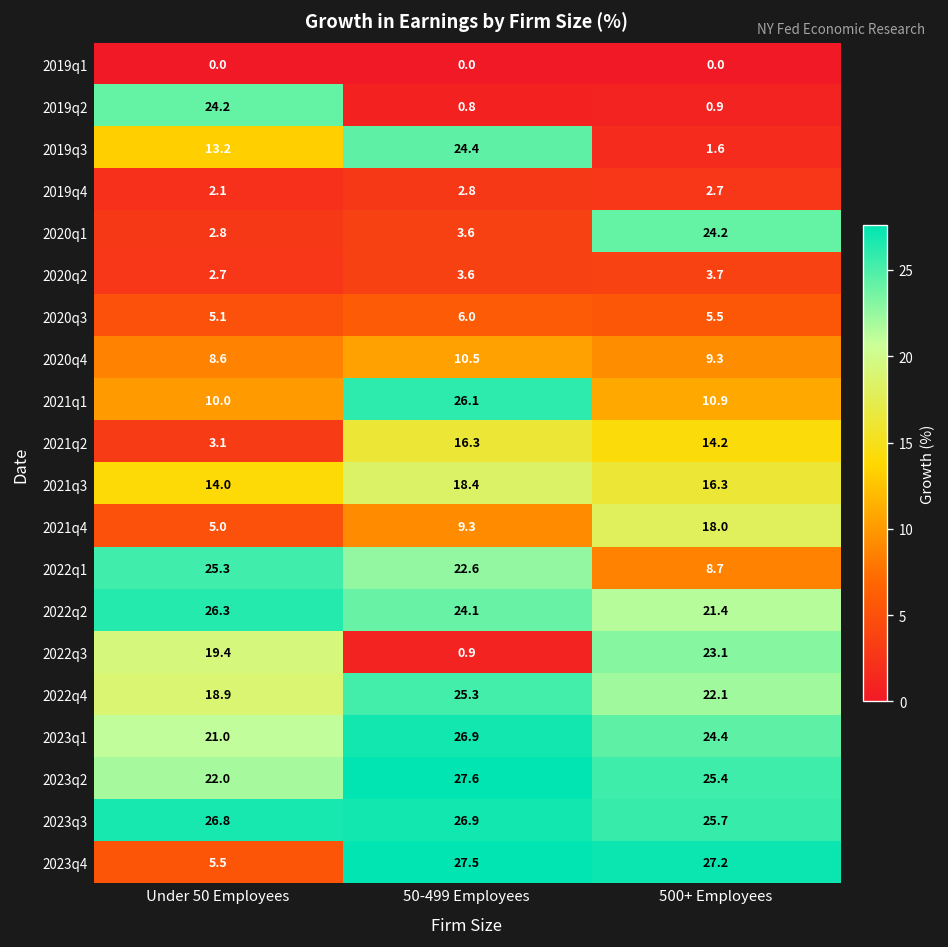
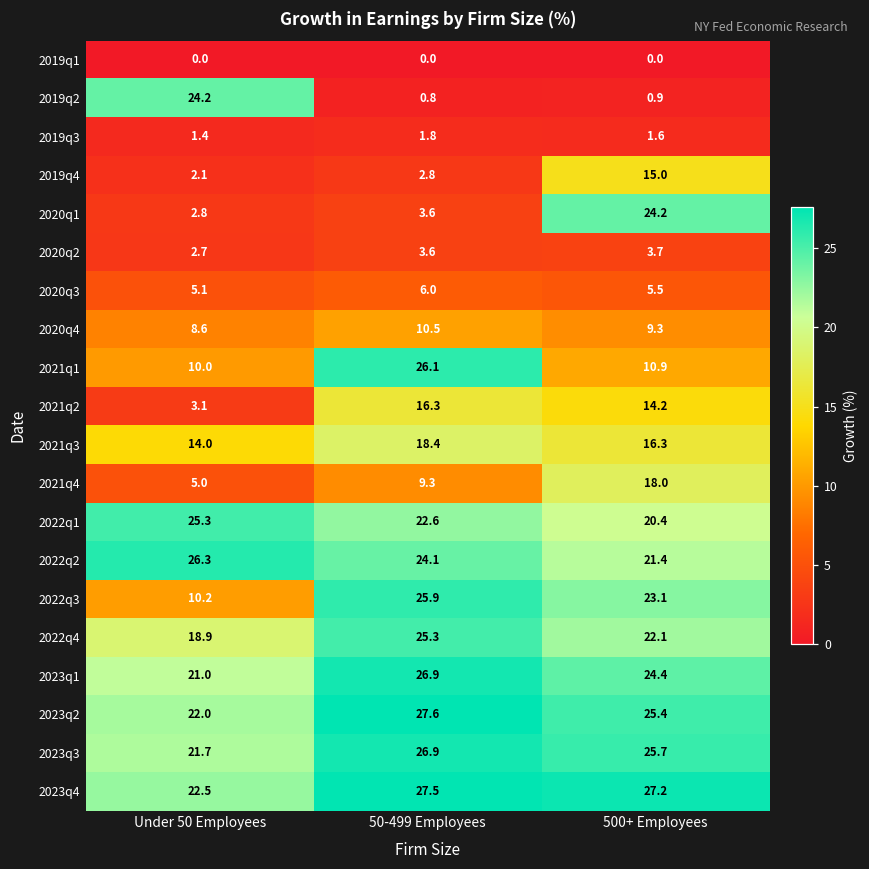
  {
    "2019q1": {
      "Under 50 Employees": 0.0,
      "50-499 Employees": 0.0,
      "500+ Employees": 0.0
    },
    "2019q2": {
      "Under 50 Employees": 24.2,
      "50-499 Employees": 0.8,
      "500+ Employees": 0.9
    },
    "2019q3": {
-     "Under 50 Employees": 13.2,
-     "50-499 Employees": 24.4,
+     "Under 50 Employees": 1.4,
+     "50-499 Employees": 1.8,
      "500+ Employees": 1.6
    },
    "2019q4": {
      "Under 50 Employees": 2.1,
      "50-499 Employees": 2.8,
-     "500+ Employees": 2.7
+     "500+ Employees": 15.0
    },
    "2020q1": {
      "Under 50 Employees": 2.8,
      "50-499 Employees": 3.6,
      "500+ Employees": 24.2
    },
    "2020q2": {
      "Under 50 Employees": 2.7,
      "50-499 Employees": 3.6,
      "500+ Employees": 3.7
    },
    "2020q3": {
      "Under 50 Employees": 5.1,
      "50-499 Employees": 6.0,
      "500+ Employees": 5.5
    },
    "2020q4": {
      "Under 50 Employees": 8.6,
      "50-499 Employees": 10.5,
      "500+ Employees": 9.3
    },
    "2021q1": {
      "Under 50 Employees": 10.0,
      "50-499 Employees": 26.1,
      "500+ Employees": 10.9
    },
    "2021q2": {
      "Under 50 Employees": 3.1,
      "50-499 Employees": 16.3,
      "500+ Employees": 14.2
    },
    "2021q3": {
      "Under 50 Employees": 14.0,
      "50-499 Employees": 18.4,
      "500+ Employees": 16.3
    },
    "2021q4": {
      "Under 50 Employees": 5.0,
      "50-499 Employees": 9.3,
      "500+ Employees": 18.0
    },
    "2022q1": {
      "Under 50 Employees": 25.3,
      "50-499 Employees": 22.6,
-     "500+ Employees": 8.7
+     "500+ Employees": 20.4
    },
    "2022q2": {
      "Under 50 Employees": 26.3,
      "50-499 Employees": 24.1,
      "500+ Employees": 21.4
    },
    "2022q3": {
-     "Under 50 Employees": 19.4,
-     "50-499 Employees": 0.9,
+     "Under 50 Employees": 10.2,
+     "50-499 Employees": 25.9,
      "500+ Employees": 23.1
    },
    "2022q4": {
      "Under 50 Employees": 18.9,
      "50-499 Employees": 25.3,
      "500+ Employees": 22.1
    },
    "2023q1": {
      "Under 50 Employees": 21.0,
      "50-499 Employees": 26.9,
      "500+ Employees": 24.4
    },
    "2023q2": {
      "Under 50 Employees": 22.0,
      "50-499 Employees": 27.6,
      "500+ Employees": 25.4
    },
    "2023q3": {
-     "Under 50 Employees": 26.8,
+     "Under 50 Employees": 21.7,
      "50-499 Employees": 26.9,
      "500+ Employees": 25.7
    },
    "2023q4": {
-     "Under 50 Employees": 5.5,
+     "Under 50 Employees": 22.5,
      "50-499 Employees": 27.5,
      "500+ Employees": 27.2
    }
  }
